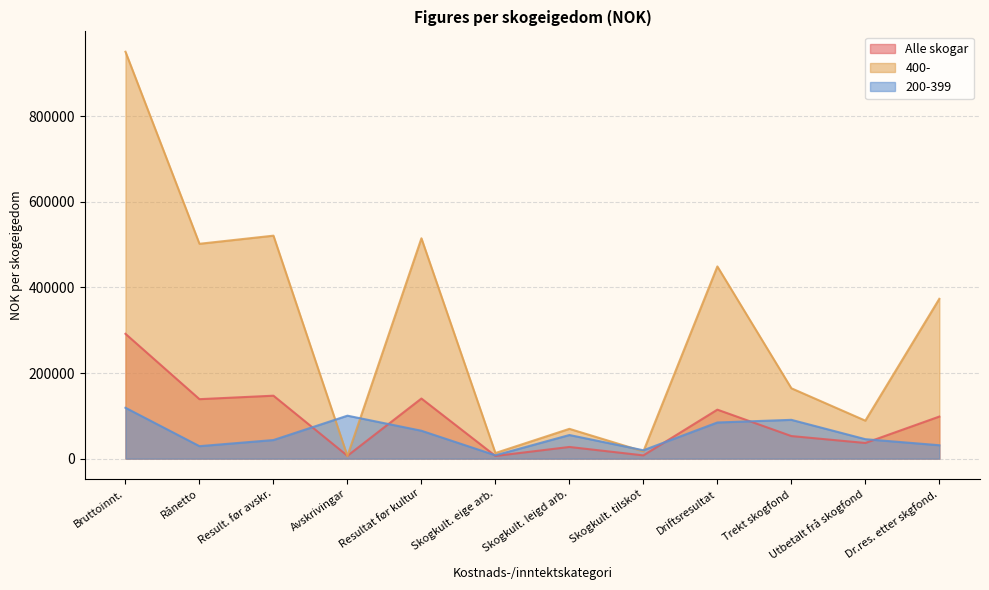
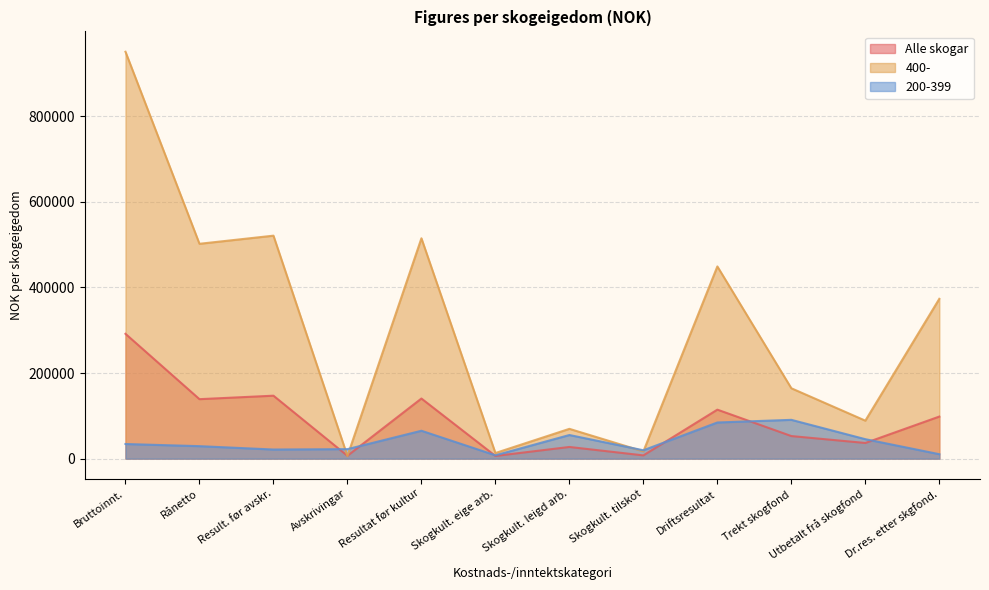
  {
    "200-399": {
-     "Bruttoinnt.": 120000,
+     "Bruttoinnt.": 30000,
      "Rånetto": 30000,
-     "Result. før avskr.": 40000,
-     "Avskrivingar": 100000,
+     "Result. før avskr.": 20000,
+     "Avskrivingar": 20000,
      "Resultat før kultur": 70000,
      "Skogkult. leigd arb.": 60000,
      "Driftsresultat": 80000,
      "Trekt skogfond": 90000,
      "Utbetalt frå skogfond": 50000,
-     "Dr.res. etter skgfond.": 30000
+     "Dr.res. etter skgfond.": 10000
    }
  }
